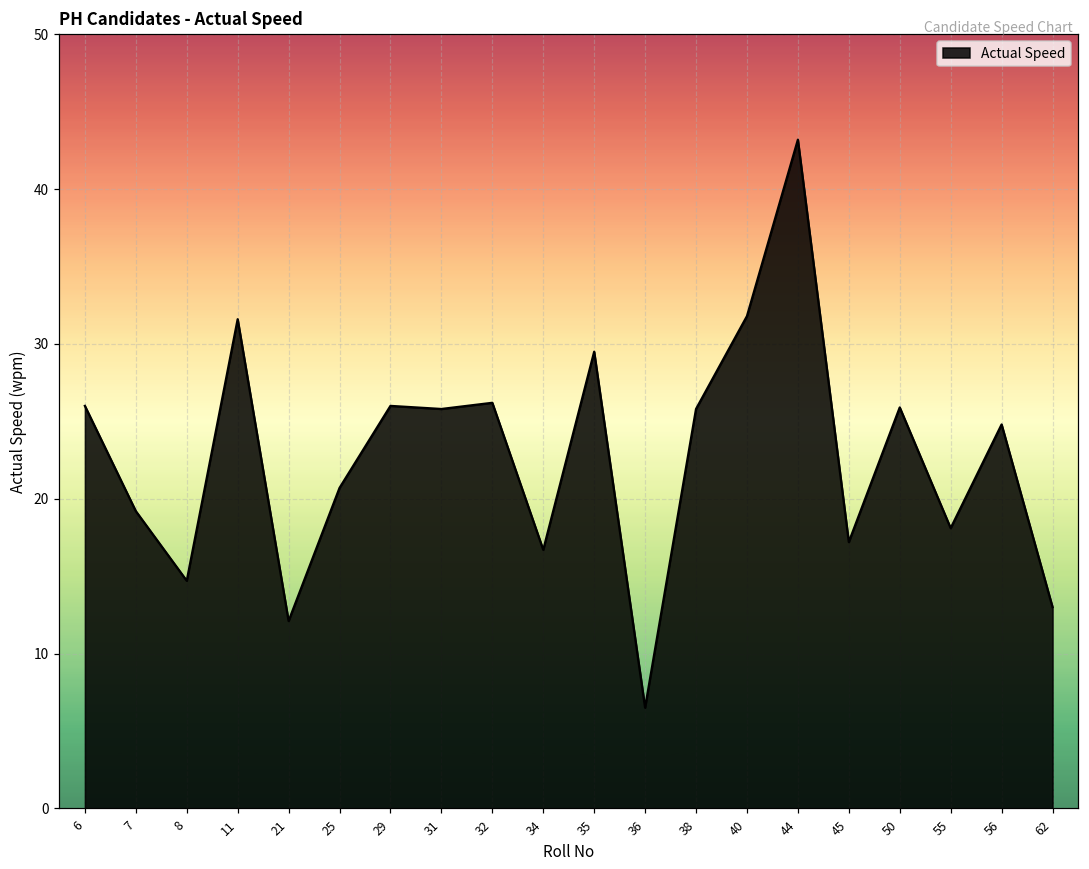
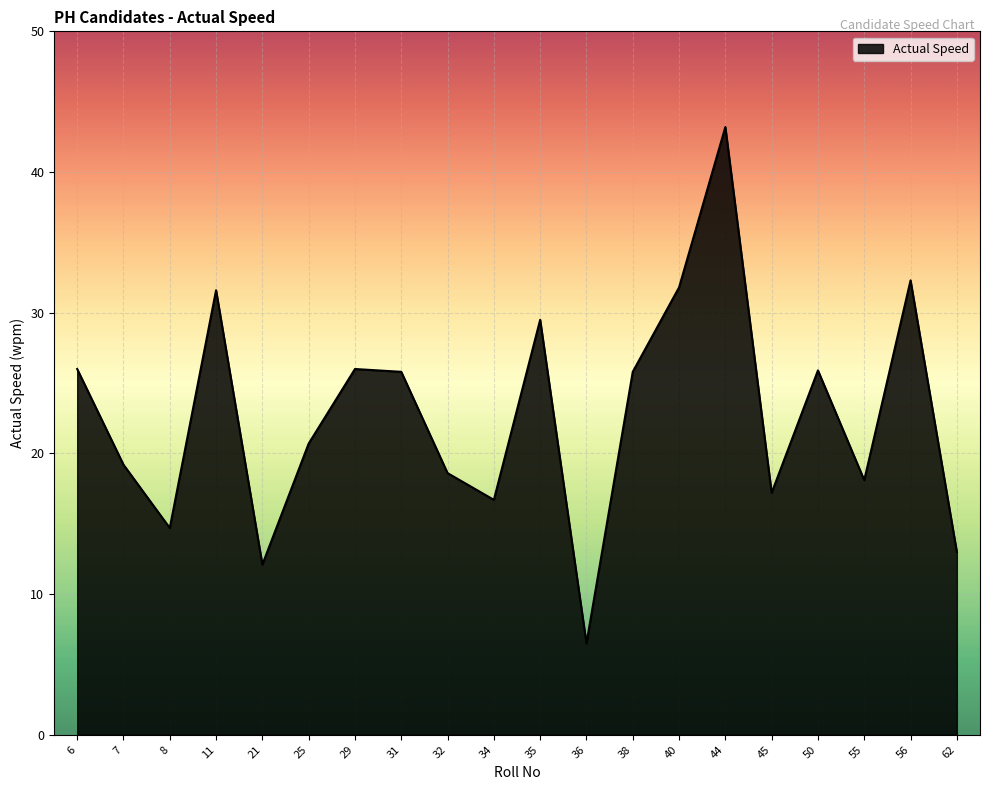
  {
    "6": 26.0,
    "7": 19.2,
    "8": 14.7,
    "11": 31.6,
    "21": 12.1,
    "25": 20.7,
    "29": 26.0,
    "31": 25.8,
-   "32": 26.2,
+   "32": 18.6,
    "34": 16.7,
    "35": 29.5,
    "36": 6.5,
    "38": 25.8,
    "40": 31.8,
    "44": 43.2,
    "45": 17.2,
    "50": 25.9,
    "55": 18.1,
-   "56": 24.8,
+   "56": 32.3,
    "62": 13.0
  }
